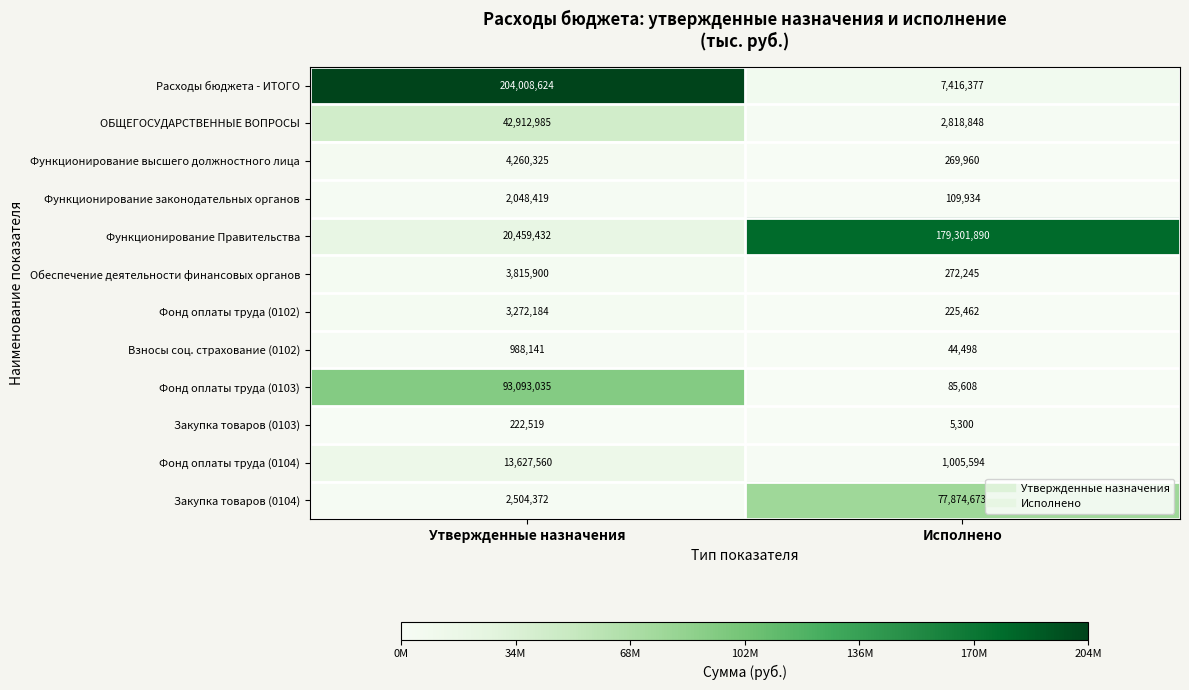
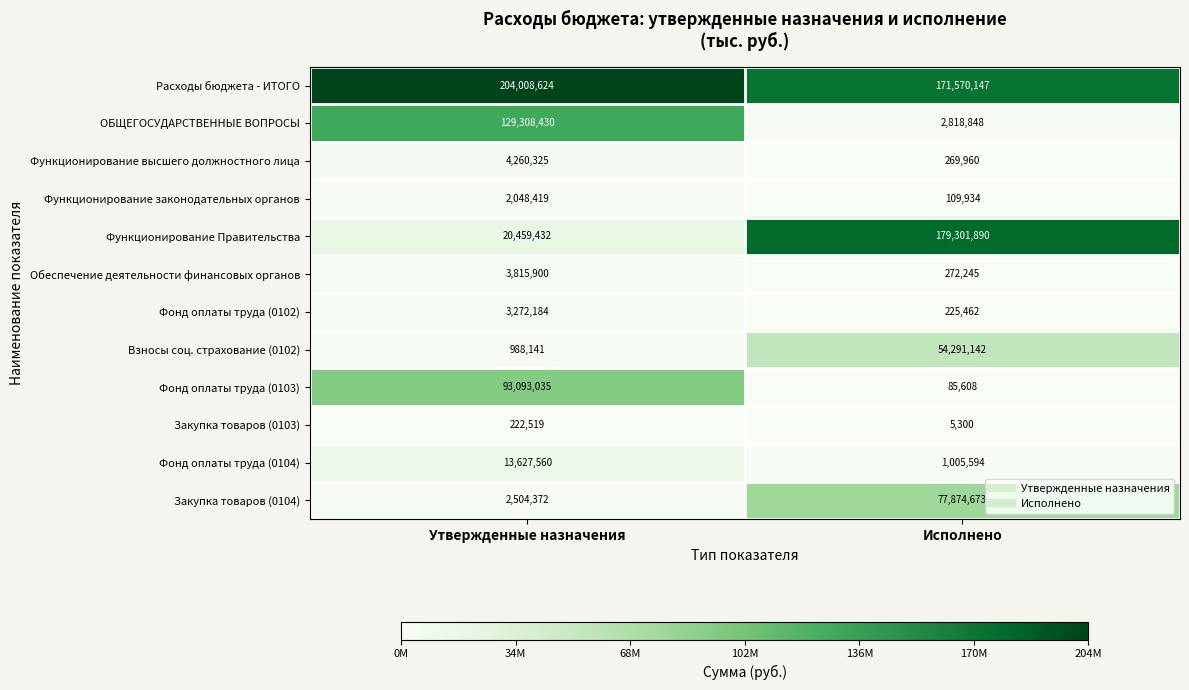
  {
    "Расходы бюджета - ИТОГО": {
      "Утвержденные назначения": "204,008,624",
-     "Исполнено": "7,416,377"
+     "Исполнено": "171,570,147"
    },
    "ОБЩЕГОСУДАРСТВЕННЫЕ ВОПРОСЫ": {
-     "Утвержденные назначения": "42,912,985",
+     "Утвержденные назначения": "129,308,430",
      "Исполнено": "2,818,848"
    },
    "Функционирование высшего должностного лица": {
      "Утвержденные назначения": "4,260,325",
      "Исполнено": "269,960"
    },
    "Функционирование законодательных органов": {
      "Утвержденные назначения": "2,048,419",
      "Исполнено": "109,934"
    },
    "Функционирование Правительства": {
      "Утвержденные назначения": "20,459,432",
      "Исполнено": "179,301,890"
    },
    "Обеспечение деятельности финансовых органов": {
      "Утвержденные назначения": "3,815,900",
      "Исполнено": "272,245"
    },
    "Фонд оплаты труда (0102)": {
      "Утвержденные назначения": "3,272,184",
      "Исполнено": "225,462"
    },
    "Взносы соц. страхование (0102)": {
      "Утвержденные назначения": "988,141",
-     "Исполнено": "44,498"
+     "Исполнено": "54,291,142"
    },
    "Фонд оплаты труда (0103)": {
      "Утвержденные назначения": "93,093,035",
      "Исполнено": "85,608"
    },
    "Закупка товаров (0103)": {
      "Утвержденные назначения": "222,519",
      "Исполнено": "5,300"
    },
    "Фонд оплаты труда (0104)": {
      "Утвержденные назначения": "13,627,560",
      "Исполнено": "1,005,594"
    },
    "Закупка товаров (0104)": {
      "Утвержденные назначения": "2,504,372"
    }
  }
